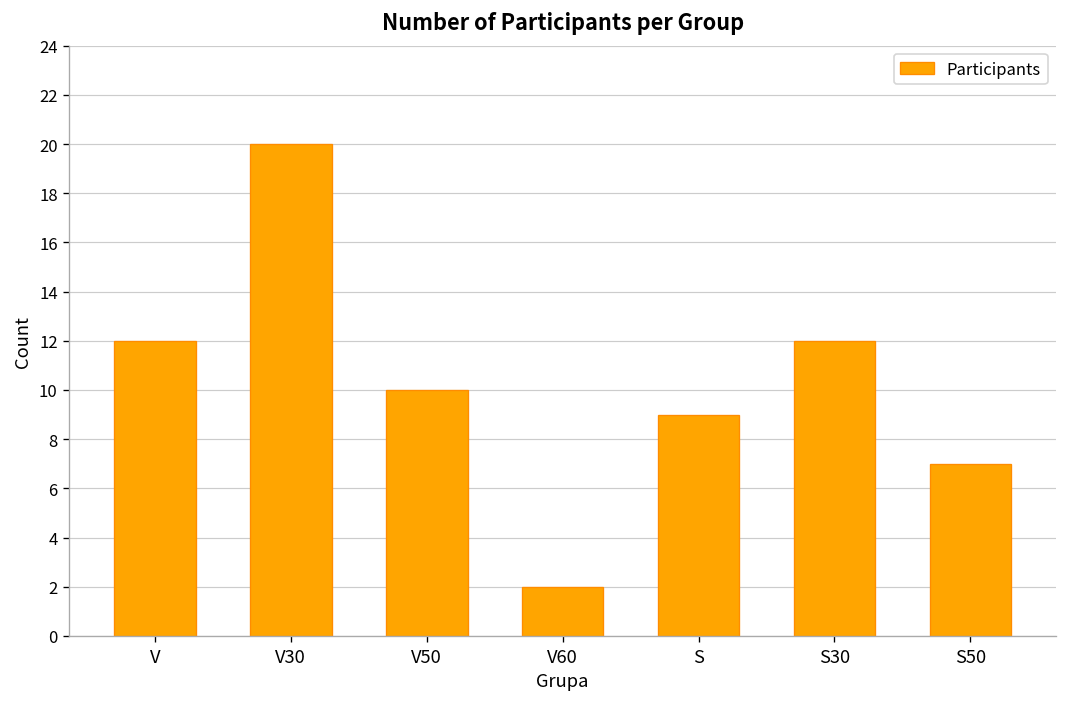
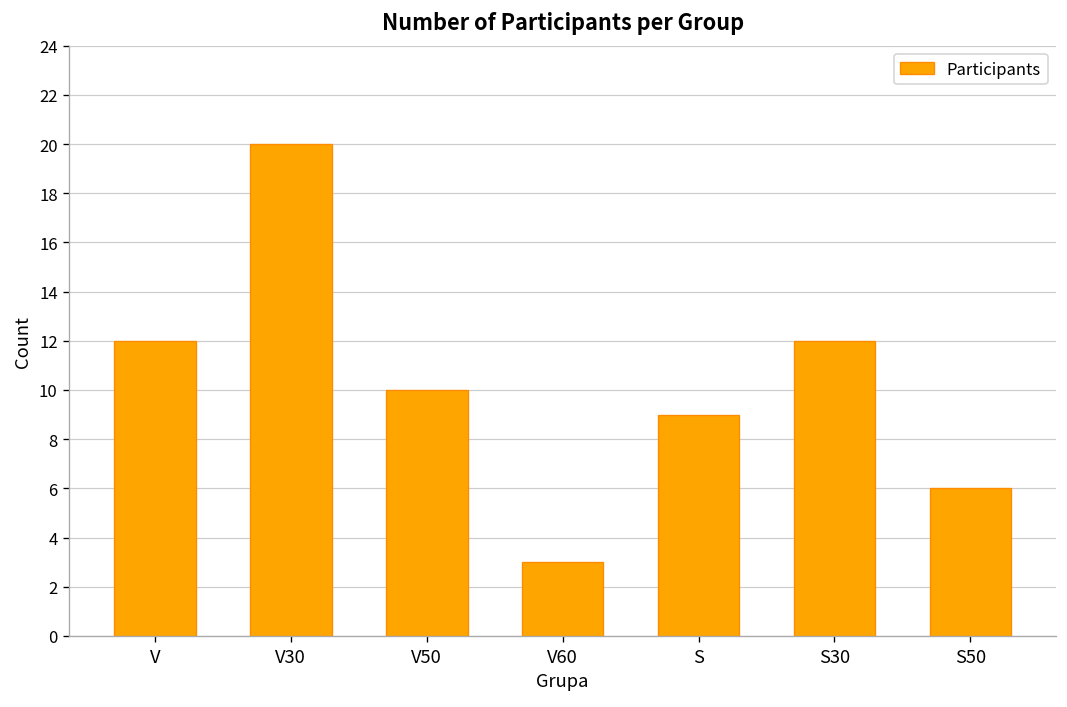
  {
    "V": 12,
    "V30": 20,
    "V50": 10,
-   "V60": 2,
+   "V60": 3,
    "S": 9,
    "S30": 12,
-   "S50": 7
+   "S50": 6
  }
